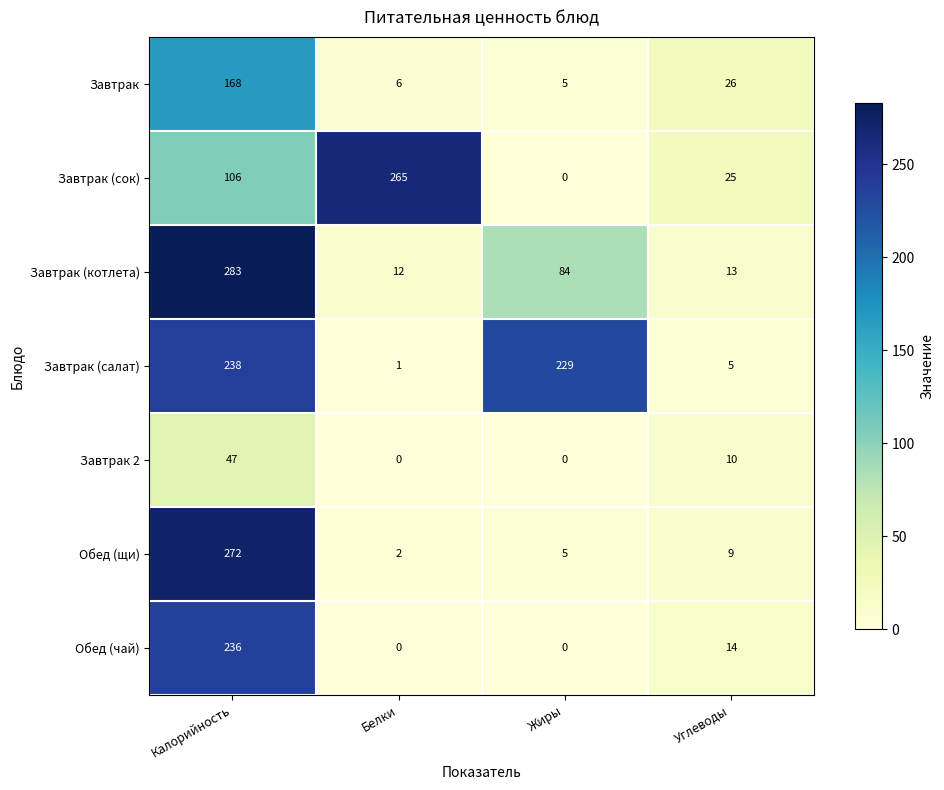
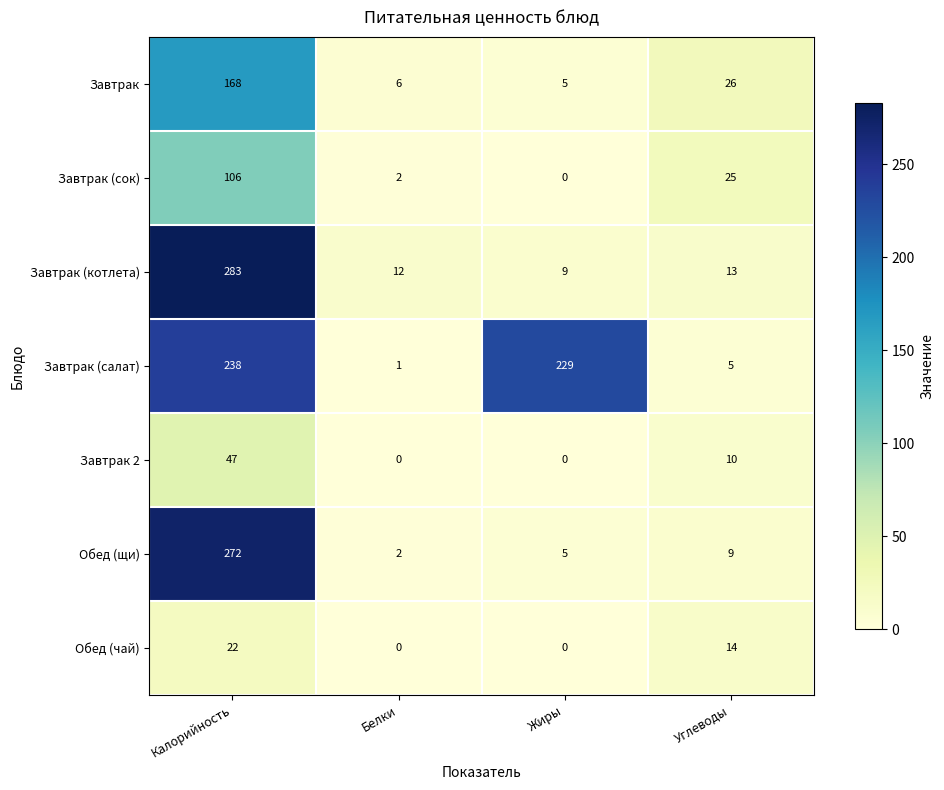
  {
    "Завтрак": {
      "Калорийность": 168,
      "Белки": 6,
      "Жиры": 5,
      "Углеводы": 26
    },
    "Завтрак (сок)": {
      "Калорийность": 106,
-     "Белки": 265,
+     "Белки": 2,
      "Жиры": 0,
      "Углеводы": 25
    },
    "Завтрак (котлета)": {
      "Калорийность": 283,
      "Белки": 12,
-     "Жиры": 84,
+     "Жиры": 9,
      "Углеводы": 13
    },
    "Завтрак (салат)": {
      "Калорийность": 238,
      "Белки": 1,
      "Жиры": 229,
      "Углеводы": 5
    },
    "Завтрак 2": {
      "Калорийность": 47,
      "Белки": 0,
      "Жиры": 0,
      "Углеводы": 10
    },
    "Обед (щи)": {
      "Калорийность": 272,
      "Белки": 2,
      "Жиры": 5,
      "Углеводы": 9
    },
    "Обед (чай)": {
-     "Калорийность": 236,
+     "Калорийность": 22,
      "Белки": 0,
      "Жиры": 0,
      "Углеводы": 14
    }
  }
